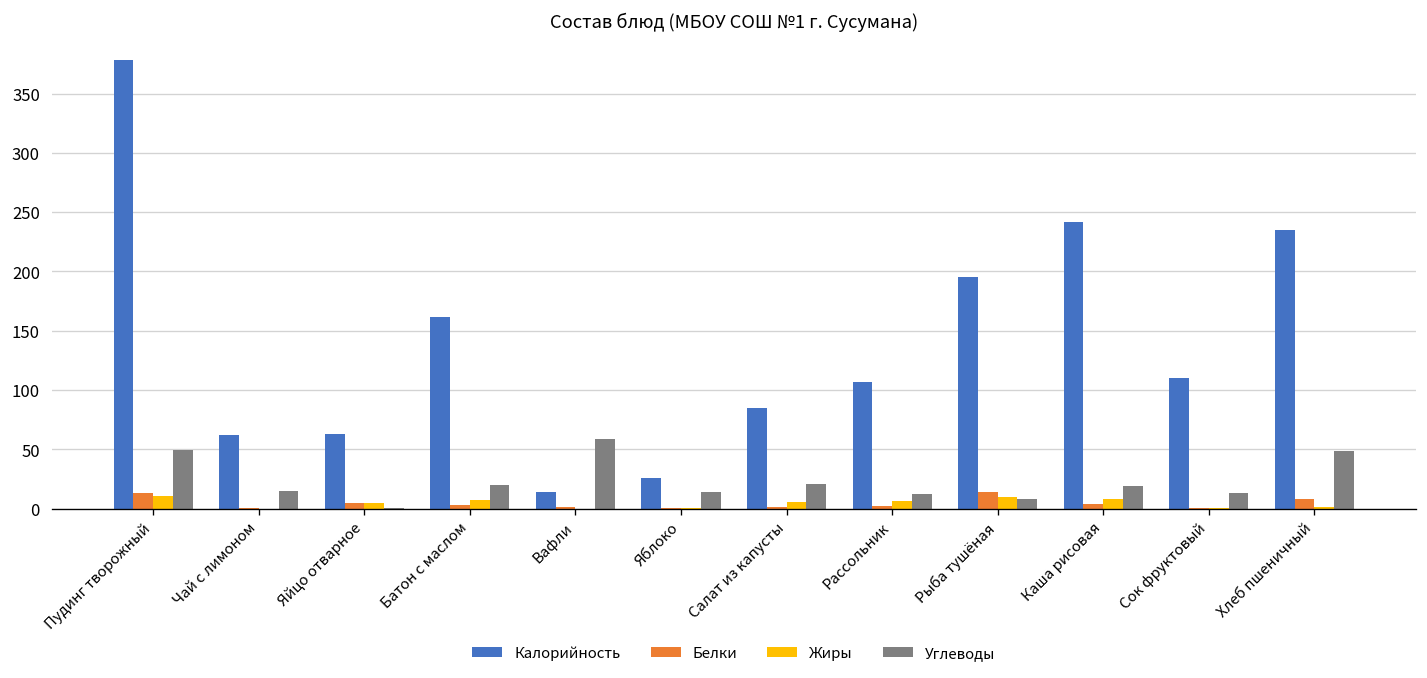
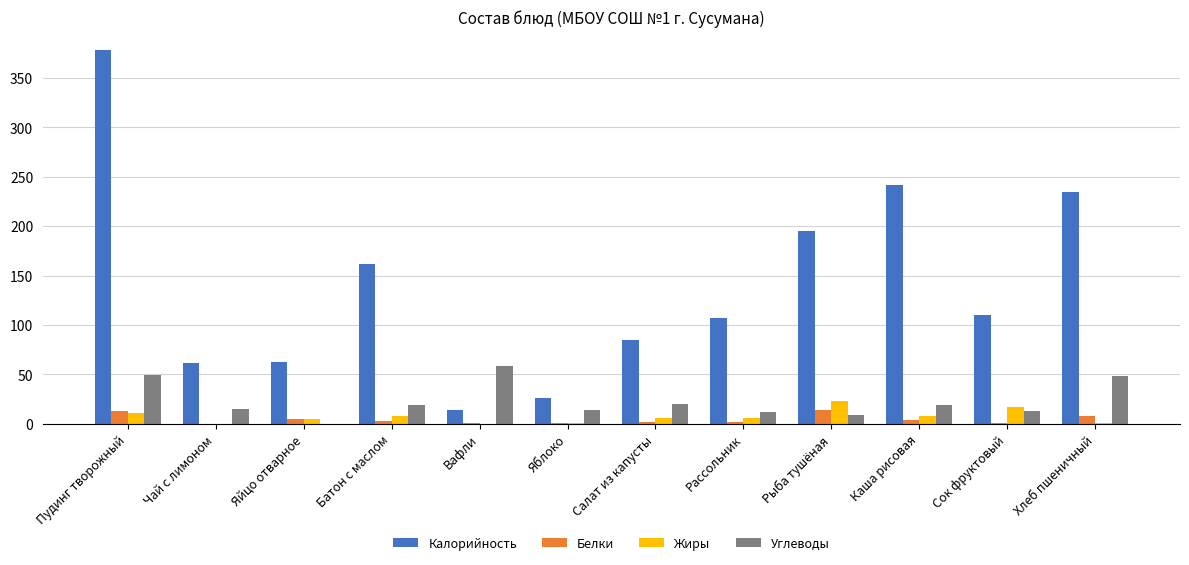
  {
    "Калорийность": {
      "Пудинг творожный": 380,
      "Чай с лимоном": 60,
      "Яйцо отварное": 60,
      "Батон с маслом": 160,
      "Вафли": 10,
      "Яблоко": 30,
      "Салат из капусты": 90,
      "Рассольник": 110,
      "Рыба тушёная": 200,
      "Каша рисовая": 240,
      "Сок фруктовый": 110,
      "Хлеб пшеничный": 240
    },
    "Белки": {
      "Пудинг творожный": 10,
      "Яйцо отварное": 10,
      "Батон с маслом": 0,
      "Рыба тушёная": 10,
      "Каша рисовая": 0,
      "Хлеб пшеничный": 10
    },
    "Жиры": {
      "Пудинг творожный": 10,
      "Яйцо отварное": 0,
      "Батон с маслом": 10,
      "Салат из капусты": 10,
      "Рассольник": 10,
-     "Рыба тушёная": 10,
+     "Рыба тушёная": 20,
      "Каша рисовая": 10,
-     "Сок фруктовый": 0
+     "Сок фруктовый": 20
    },
    "Углеводы": {
      "Пудинг творожный": 50,
      "Чай с лимоном": 20,
      "Батон с маслом": 20,
      "Вафли": 60,
      "Яблоко": 10,
      "Салат из капусты": 20,
      "Рассольник": 10,
      "Рыба тушёная": 10,
      "Каша рисовая": 20,
      "Сок фруктовый": 10,
      "Хлеб пшеничный": 50
    }
  }
